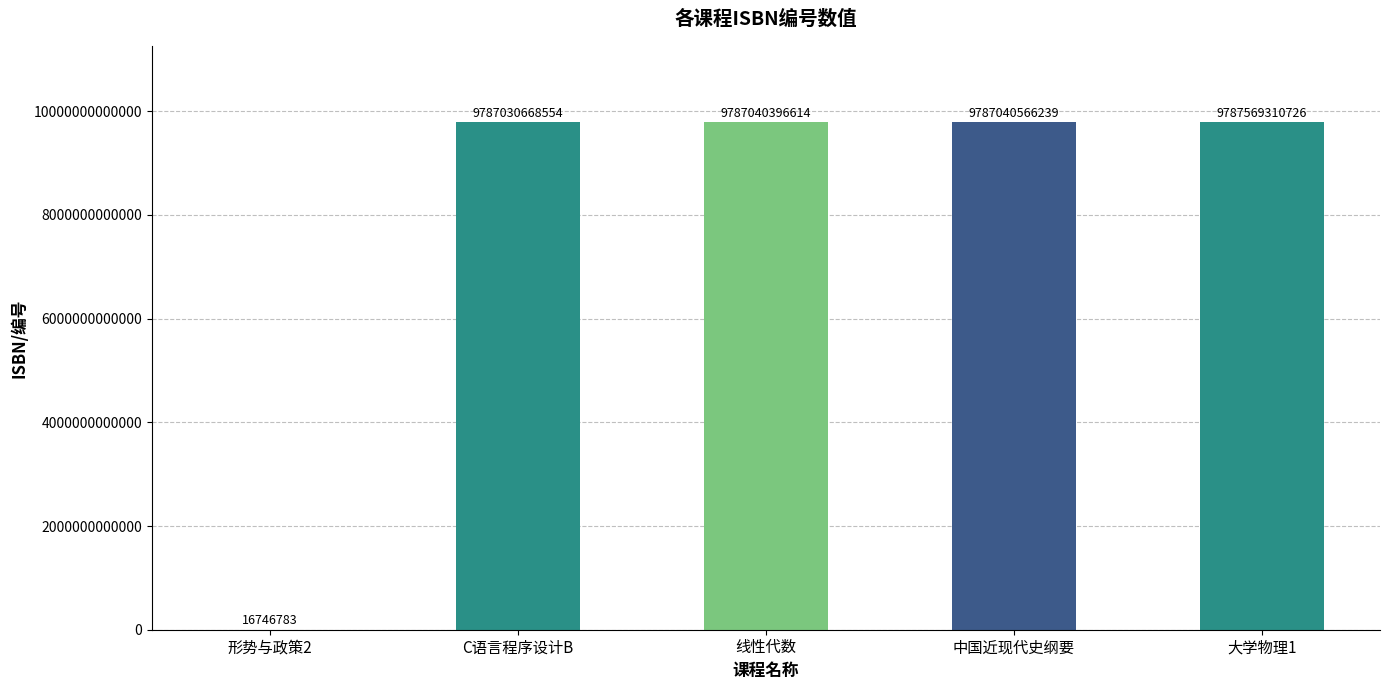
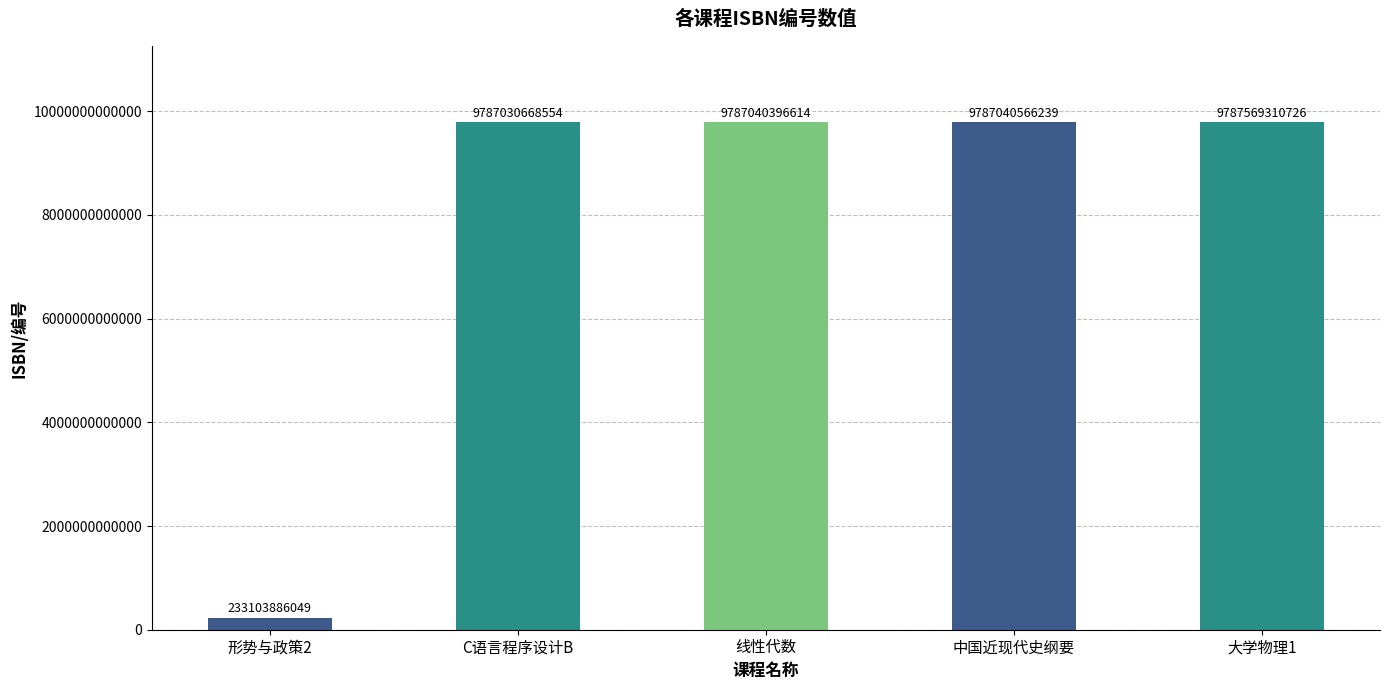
  {
-   "形势与政策2": 16746783,
+   "形势与政策2": 233103886049,
    "C语言程序设计B": 9787030668554,
    "线性代数": 9787040396614,
    "中国近现代史纲要": 9787040566239,
    "大学物理1": 9787569310726
  }
